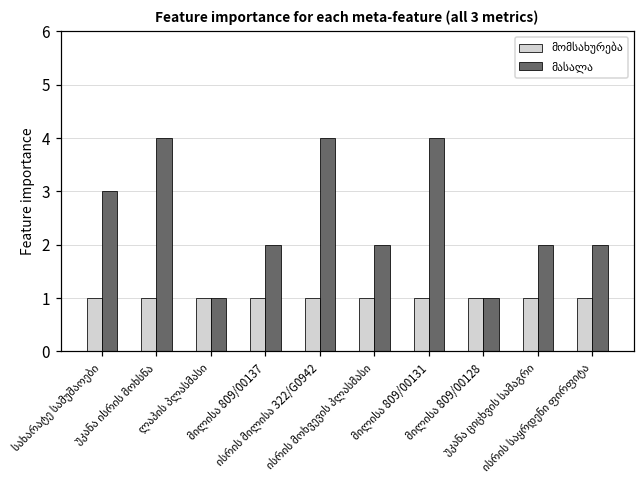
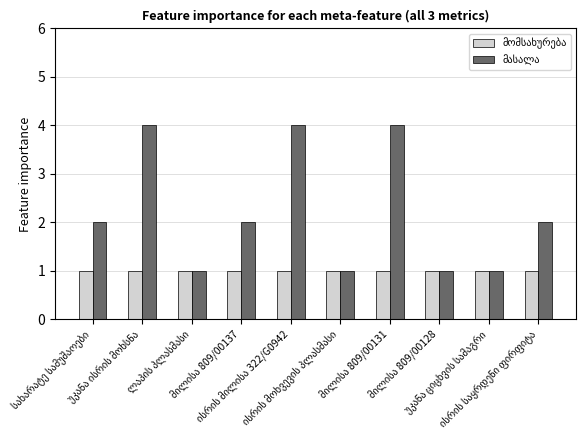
  {
    "მომსახურება": {
      "სახარატე სამუშაოები": 1,
      "უკანა ისრის მოხსნა": 1,
      "ლაპის პლასმასი": 1,
      "მილისა 809/00137": 1,
      "ისრის მილისა 322/G0942": 1,
      "ისრის მოხვევის პლასმასი": 1,
      "მილისა 809/00131": 1,
      "მილისა 809/00128": 1,
      "უკანა ციცხვის სამაგრი": 1,
      "ისრის საყრდენი ფირფიტა": 1
    },
    "მასალა": {
-     "სახარატე სამუშაოები": 3,
+     "სახარატე სამუშაოები": 2,
      "უკანა ისრის მოხსნა": 4,
      "ლაპის პლასმასი": 1,
      "მილისა 809/00137": 2,
      "ისრის მილისა 322/G0942": 4,
-     "ისრის მოხვევის პლასმასი": 2,
+     "ისრის მოხვევის პლასმასი": 1,
      "მილისა 809/00131": 4,
      "მილისა 809/00128": 1,
-     "უკანა ციცხვის სამაგრი": 2,
+     "უკანა ციცხვის სამაგრი": 1,
      "ისრის საყრდენი ფირფიტა": 2
    }
  }
